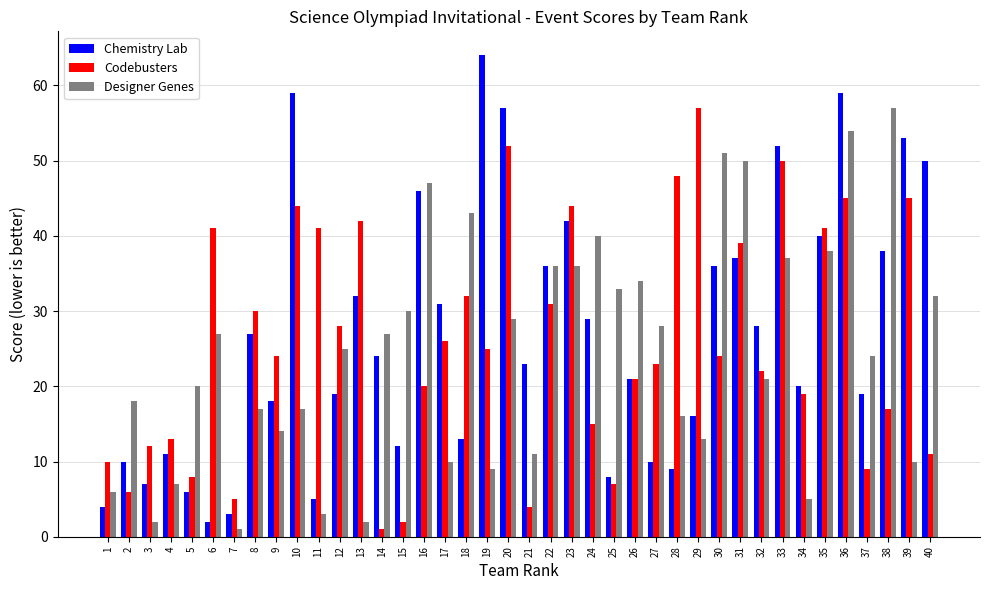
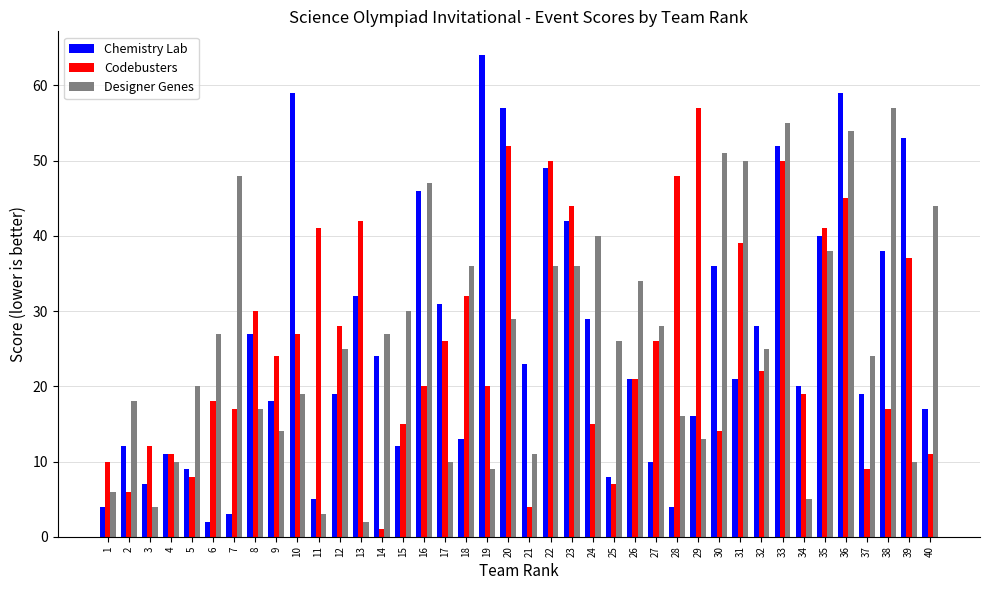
  {
    "Chemistry Lab": {
      "1": 4,
-     "2": 10,
+     "2": 12,
      "3": 7,
      "4": 11,
-     "5": 6,
+     "5": 9,
      "6": 2,
      "7": 3,
      "8": 27,
      "9": 18,
      "10": 59,
      "11": 5,
      "12": 19,
      "13": 32,
      "14": 24,
      "15": 12,
      "16": 46,
      "17": 31,
      "18": 13,
      "19": 64,
      "20": 57,
      "21": 23,
-     "22": 36,
+     "22": 49,
      "23": 42,
      "24": 29,
      "25": 8,
      "26": 21,
      "27": 10,
-     "28": 9,
+     "28": 4,
      "29": 16,
      "30": 36,
-     "31": 37,
+     "31": 21,
      "32": 28,
      "33": 52,
      "34": 20,
      "35": 40,
      "36": 59,
      "37": 19,
      "38": 38,
      "39": 53,
-     "40": 50
+     "40": 17
    },
    "Codebusters": {
      "1": 10,
      "2": 6,
      "3": 12,
-     "4": 13,
+     "4": 11,
      "5": 8,
-     "6": 41,
-     "7": 5,
+     "6": 18,
+     "7": 17,
      "8": 30,
      "9": 24,
-     "10": 44,
+     "10": 27,
      "11": 41,
      "12": 28,
      "13": 42,
      "14": 1,
-     "15": 2,
+     "15": 15,
      "16": 20,
      "17": 26,
      "18": 32,
-     "19": 25,
+     "19": 20,
      "20": 52,
      "21": 4,
-     "22": 31,
+     "22": 50,
      "23": 44,
      "24": 15,
      "25": 7,
      "26": 21,
-     "27": 23,
+     "27": 26,
      "28": 48,
      "29": 57,
-     "30": 24,
+     "30": 14,
      "31": 39,
      "32": 22,
      "33": 50,
      "34": 19,
      "35": 41,
      "36": 45,
      "37": 9,
      "38": 17,
-     "39": 45,
+     "39": 37,
      "40": 11
    },
    "Designer Genes": {
      "1": 6,
      "2": 18,
-     "3": 2,
-     "4": 7,
+     "3": 4,
+     "4": 10,
      "5": 20,
      "6": 27,
-     "7": 1,
+     "7": 48,
      "8": 17,
      "9": 14,
-     "10": 17,
+     "10": 19,
      "11": 3,
      "12": 25,
      "13": 2,
      "14": 27,
      "15": 30,
      "16": 47,
      "17": 10,
-     "18": 43,
+     "18": 36,
      "19": 9,
      "20": 29,
      "21": 11,
      "22": 36,
      "23": 36,
      "24": 40,
-     "25": 33,
+     "25": 26,
      "26": 34,
      "27": 28,
      "28": 16,
      "29": 13,
      "30": 51,
      "31": 50,
-     "32": 21,
-     "33": 37,
+     "32": 25,
+     "33": 55,
      "34": 5,
      "35": 38,
      "36": 54,
      "37": 24,
      "38": 57,
      "39": 10,
-     "40": 32
+     "40": 44
    }
  }
